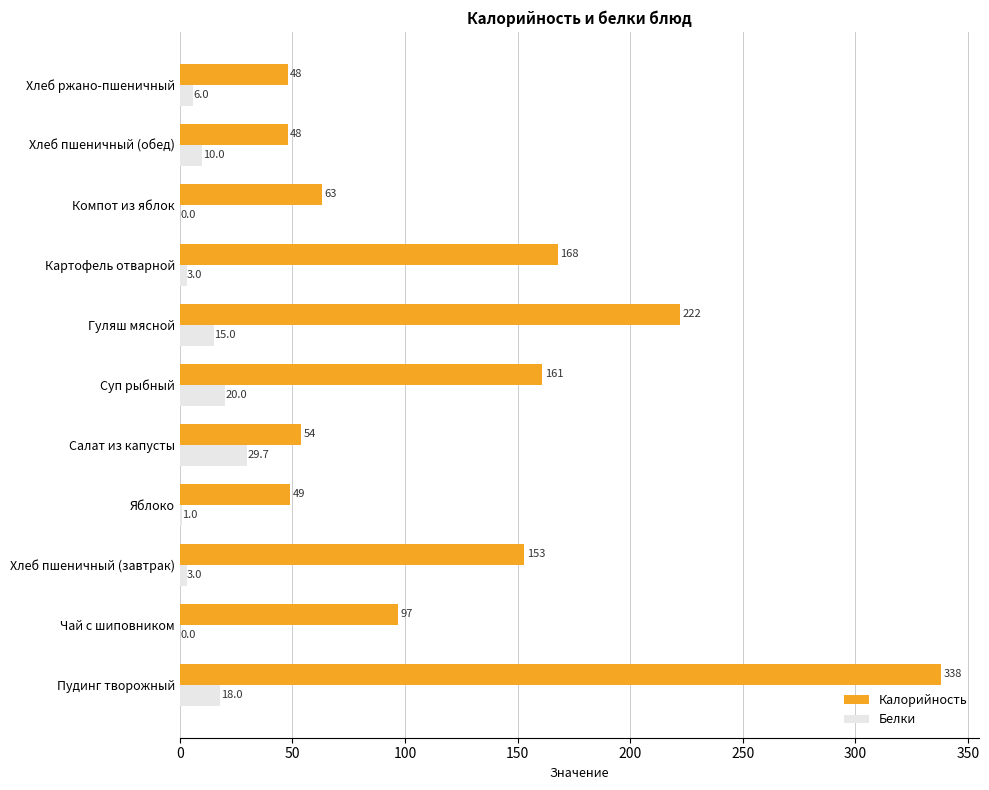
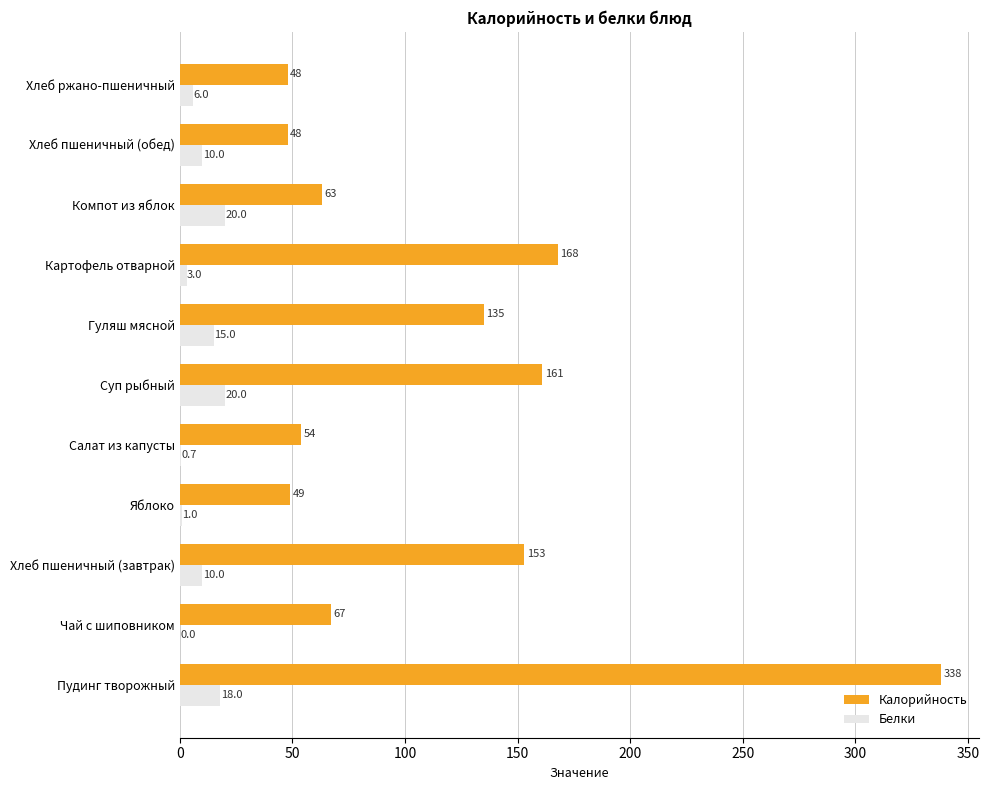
  {
    "Калорийность": {
      "Хлеб ржано-пшеничный": 48,
      "Хлеб пшеничный (обед)": 48,
      "Компот из яблок": 63,
      "Картофель отварной": 168,
-     "Гуляш мясной": 222,
+     "Гуляш мясной": 135,
      "Суп рыбный": 161,
      "Салат из капусты": 54,
      "Яблоко": 49,
      "Хлеб пшеничный (завтрак)": 153,
-     "Чай с шиповником": 97,
+     "Чай с шиповником": 67,
      "Пудинг творожный": 338
    },
    "Белки": {
      "Хлеб ржано-пшеничный": 6.0,
      "Хлеб пшеничный (обед)": 10.0,
-     "Компот из яблок": 0.0,
+     "Компот из яблок": 20.0,
      "Картофель отварной": 3.0,
      "Гуляш мясной": 15.0,
      "Суп рыбный": 20.0,
-     "Салат из капусты": 29.7,
+     "Салат из капусты": 0.7,
      "Яблоко": 1.0,
-     "Хлеб пшеничный (завтрак)": 3.0,
+     "Хлеб пшеничный (завтрак)": 10.0,
      "Чай с шиповником": 0.0,
      "Пудинг творожный": 18.0
    }
  }
